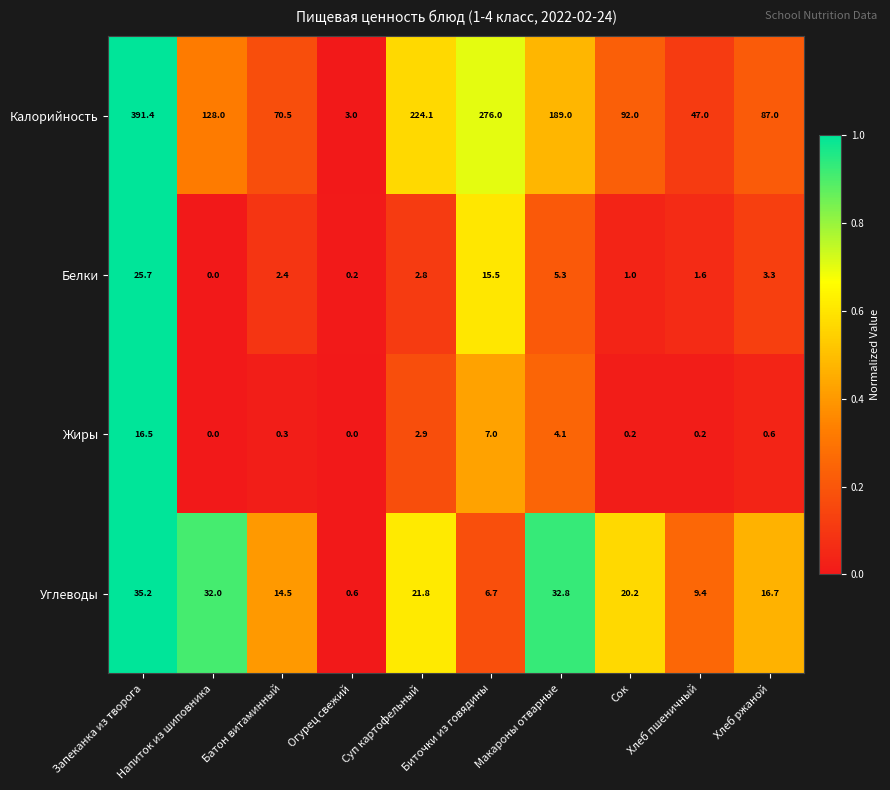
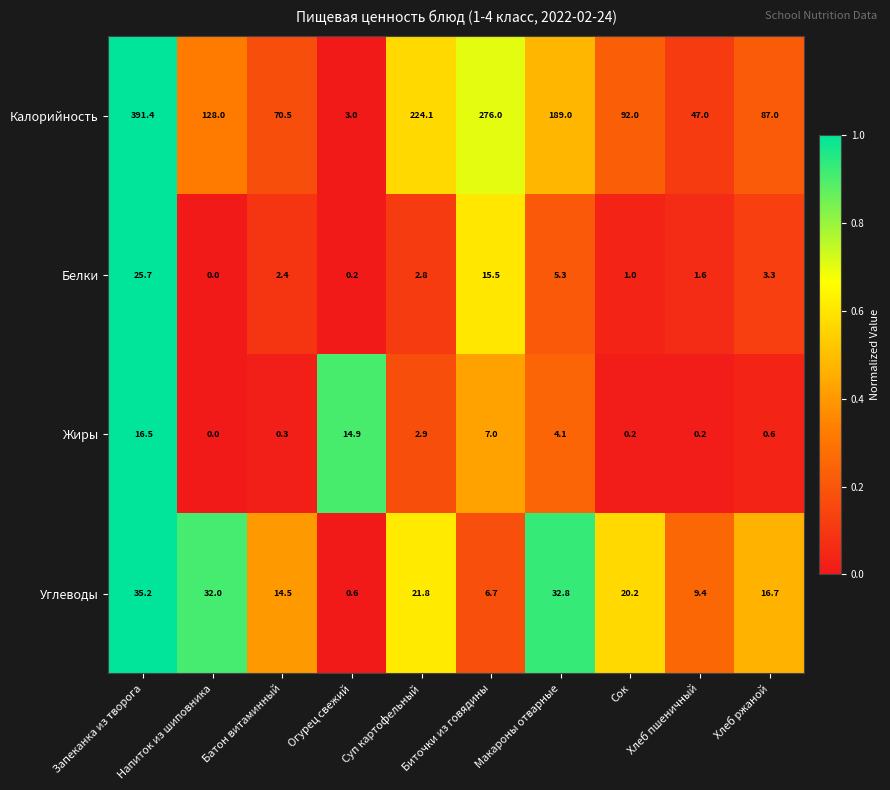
  {
    "Калорийность": {
      "Запеканка из творога": 391.4,
      "Напиток из шиповника": 128.0,
      "Батон витаминный": 70.5,
      "Огурец свежий": 3.0,
      "Суп картофельный": 224.1,
      "Биточки из говядины": 276.0,
      "Макароны отварные": 189.0,
      "Сок": 92.0,
      "Хлеб пшеничный": 47.0,
      "Хлеб ржаной": 87.0
    },
    "Белки": {
      "Запеканка из творога": 25.7,
      "Напиток из шиповника": 0.0,
      "Батон витаминный": 2.4,
      "Огурец свежий": 0.2,
      "Суп картофельный": 2.8,
      "Биточки из говядины": 15.5,
      "Макароны отварные": 5.3,
      "Сок": 1.0,
      "Хлеб пшеничный": 1.6,
      "Хлеб ржаной": 3.3
    },
    "Жиры": {
      "Запеканка из творога": 16.5,
      "Напиток из шиповника": 0.0,
      "Батон витаминный": 0.3,
-     "Огурец свежий": 0.0,
+     "Огурец свежий": 14.9,
      "Суп картофельный": 2.9,
      "Биточки из говядины": 7.0,
      "Макароны отварные": 4.1,
      "Сок": 0.2,
      "Хлеб пшеничный": 0.2,
      "Хлеб ржаной": 0.6
    },
    "Углеводы": {
      "Запеканка из творога": 35.2,
      "Напиток из шиповника": 32.0,
      "Батон витаминный": 14.5,
      "Огурец свежий": 0.6,
      "Суп картофельный": 21.8,
      "Биточки из говядины": 6.7,
      "Макароны отварные": 32.8,
      "Сок": 20.2,
      "Хлеб пшеничный": 9.4,
      "Хлеб ржаной": 16.7
    }
  }
